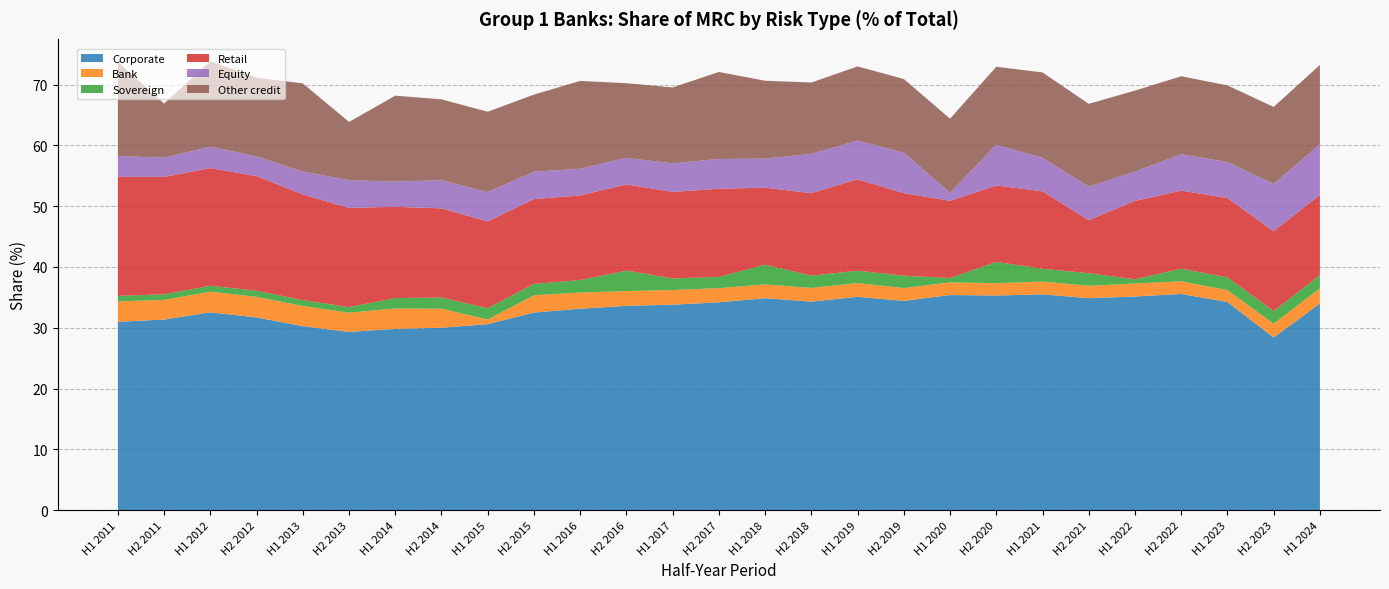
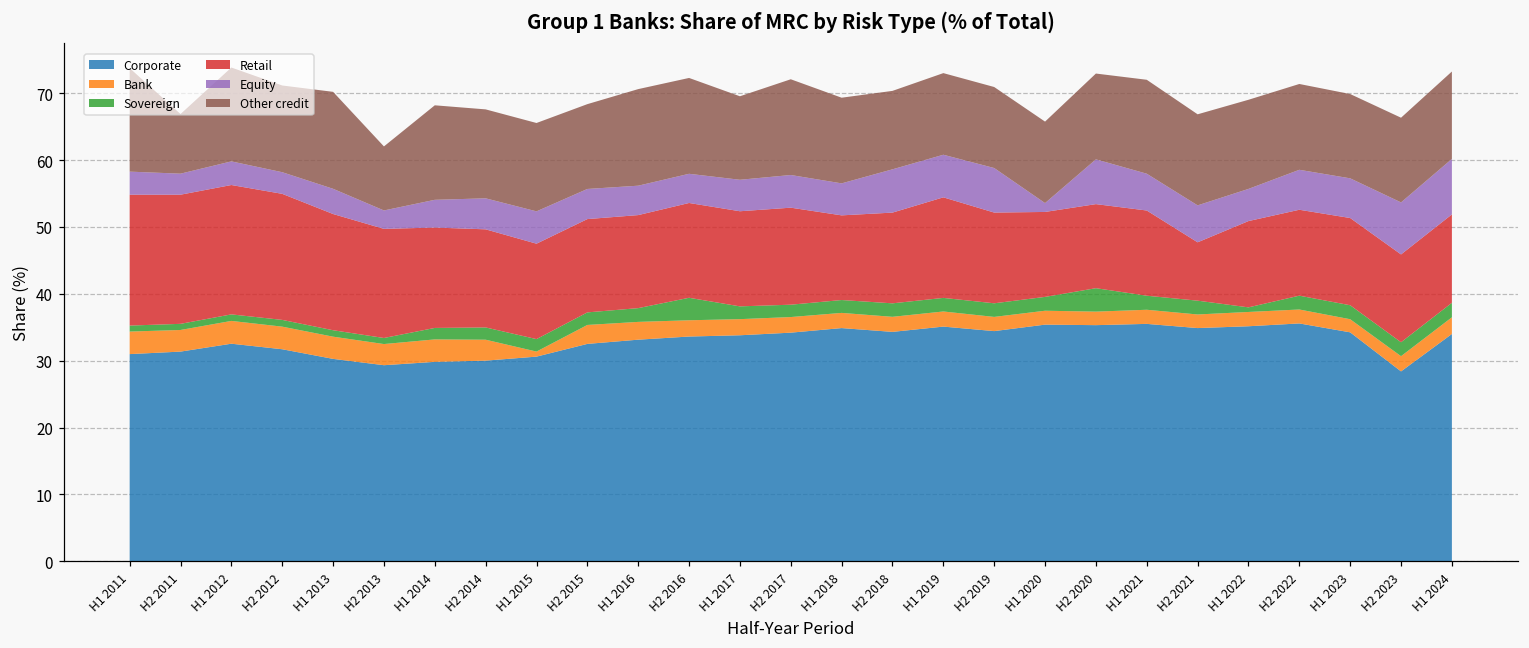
  {
    "Corporate": {
      "H1 2011": 31,
      "H2 2011": 31,
      "H1 2012": 33,
      "H2 2012": 32,
      "H1 2013": 30,
      "H2 2013": 29,
      "H1 2014": 30,
      "H2 2014": 30,
      "H1 2015": 31,
      "H2 2015": 33,
      "H1 2016": 33,
      "H2 2016": 34,
      "H1 2017": 34,
      "H2 2017": 34,
      "H1 2018": 35,
      "H2 2018": 34,
      "H1 2019": 35,
      "H2 2019": 34,
      "H1 2020": 35,
      "H2 2020": 35,
      "H1 2021": 35,
      "H2 2021": 35,
      "H1 2022": 35,
      "H2 2022": 36,
      "H1 2023": 34,
      "H2 2023": 28,
      "H1 2024": 34
    },
    "Bank": {
      "H1 2011": 3,
      "H2 2011": 3,
      "H1 2012": 3,
      "H2 2012": 3,
      "H1 2013": 3,
      "H2 2013": 3,
      "H1 2014": 3,
      "H2 2014": 3,
      "H1 2015": 1,
      "H2 2015": 3,
      "H1 2016": 3,
      "H2 2016": 2,
      "H1 2017": 2,
      "H2 2017": 2,
      "H1 2018": 2,
      "H2 2018": 2,
      "H1 2019": 2,
      "H2 2019": 2,
      "H1 2020": 2,
      "H2 2020": 2,
      "H1 2021": 2,
      "H2 2021": 2,
      "H1 2022": 2,
      "H2 2022": 2,
      "H1 2023": 2,
      "H2 2023": 2,
      "H1 2024": 2
    },
    "Sovereign": {
      "H1 2011": 1,
      "H2 2011": 1,
      "H1 2012": 1,
      "H2 2012": 1,
      "H1 2013": 1,
      "H2 2013": 1,
      "H1 2014": 2,
      "H2 2014": 2,
      "H1 2015": 2,
      "H2 2015": 2,
      "H1 2016": 2,
      "H2 2016": 3,
      "H1 2017": 2,
      "H2 2017": 2,
-     "H1 2018": 3,
+     "H1 2018": 2,
      "H2 2018": 2,
      "H1 2019": 2,
      "H2 2019": 2,
-     "H1 2020": 1,
+     "H1 2020": 2,
      "H2 2020": 4,
      "H1 2021": 2,
      "H2 2021": 2,
      "H1 2022": 1,
      "H2 2022": 2,
      "H1 2023": 2,
      "H2 2023": 2,
      "H1 2024": 2
    },
    "Retail": {
      "H1 2011": 20,
      "H2 2011": 19,
      "H1 2012": 19,
      "H2 2012": 19,
      "H1 2013": 17,
      "H2 2013": 16,
      "H1 2014": 15,
      "H2 2014": 15,
      "H1 2015": 14,
      "H2 2015": 14,
      "H1 2016": 14,
      "H2 2016": 14,
      "H1 2017": 14,
      "H2 2017": 15,
      "H1 2018": 13,
      "H2 2018": 14,
      "H1 2019": 15,
      "H2 2019": 14,
      "H1 2020": 13,
      "H2 2020": 13,
      "H1 2021": 13,
      "H2 2021": 9,
      "H1 2022": 13,
      "H2 2022": 13,
      "H1 2023": 13,
      "H2 2023": 13,
      "H1 2024": 13
    },
    "Equity": {
      "H1 2011": 3,
      "H2 2011": 3,
      "H1 2012": 4,
      "H2 2012": 3,
      "H1 2013": 4,
-     "H2 2013": 5,
+     "H2 2013": 3,
      "H1 2014": 4,
      "H2 2014": 5,
      "H1 2015": 5,
      "H2 2015": 5,
      "H1 2016": 4,
      "H2 2016": 4,
      "H1 2017": 5,
      "H2 2017": 5,
      "H1 2018": 5,
      "H2 2018": 6,
      "H1 2019": 6,
      "H2 2019": 7,
      "H1 2020": 1,
      "H2 2020": 7,
      "H1 2021": 6,
      "H2 2021": 6,
      "H1 2022": 5,
      "H2 2022": 6,
      "H1 2023": 6,
      "H2 2023": 8,
      "H1 2024": 8
    },
    "Other credit": {
      "H2 2011": 9,
      "H1 2013": 15,
      "H2 2013": 10,
      "H1 2014": 14,
      "H2 2014": 13,
      "H1 2015": 13,
      "H2 2015": 13,
      "H1 2016": 14,
-     "H2 2016": 12,
+     "H2 2016": 14,
      "H1 2017": 12,
      "H2 2017": 14,
      "H1 2018": 13,
      "H2 2018": 12,
      "H1 2019": 12,
      "H2 2019": 12,
      "H1 2020": 12,
      "H2 2020": 13,
      "H1 2021": 14,
      "H2 2021": 14,
      "H1 2022": 13,
      "H2 2022": 13,
      "H1 2023": 13,
      "H2 2023": 13,
      "H1 2024": 13
    }
  }
